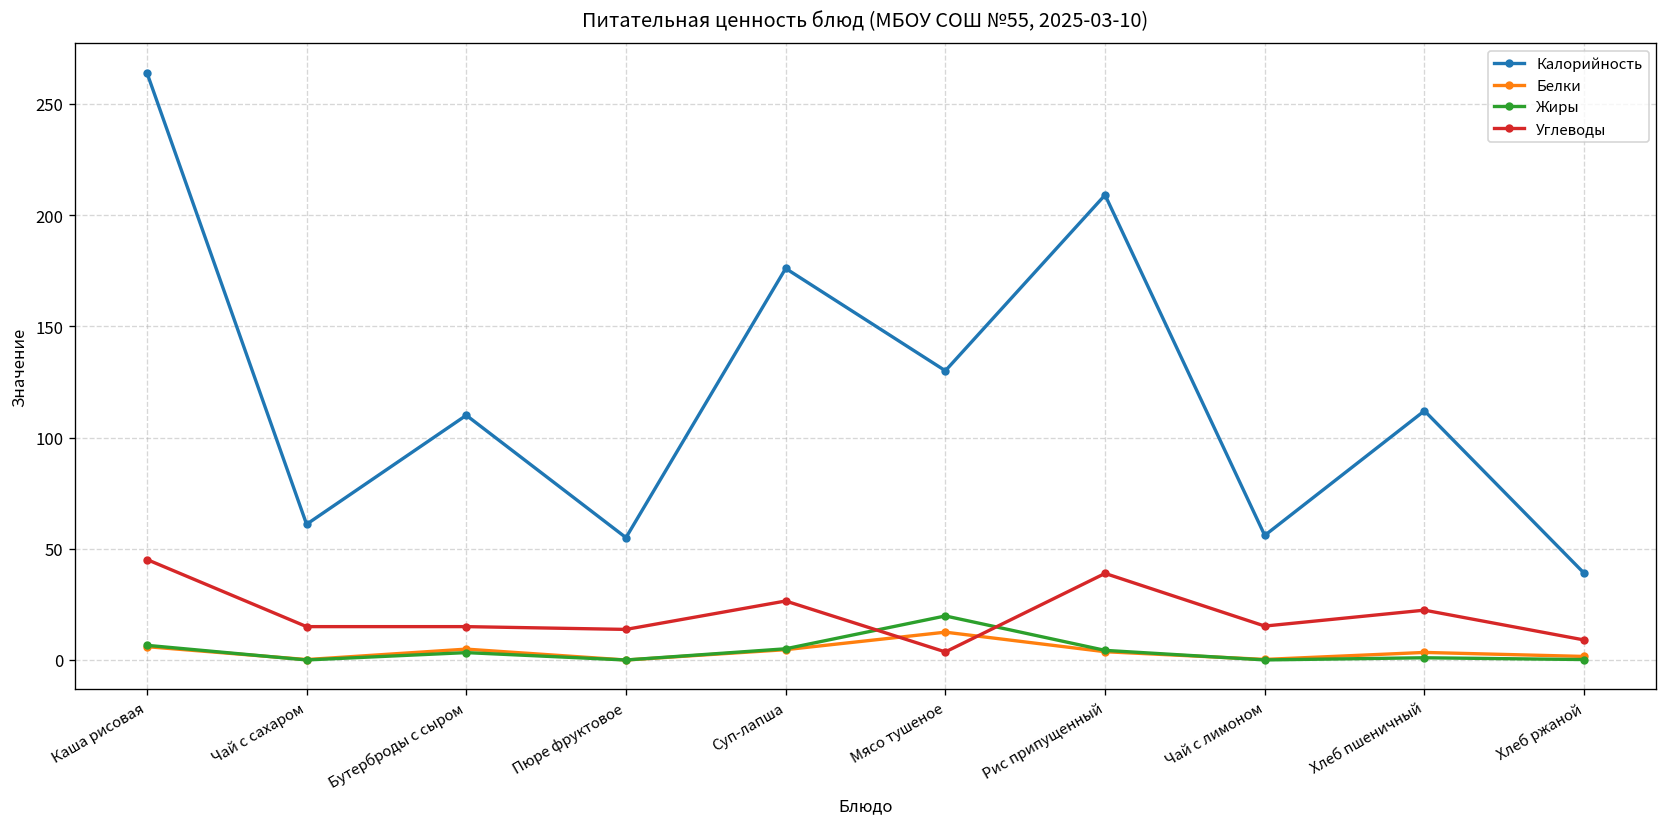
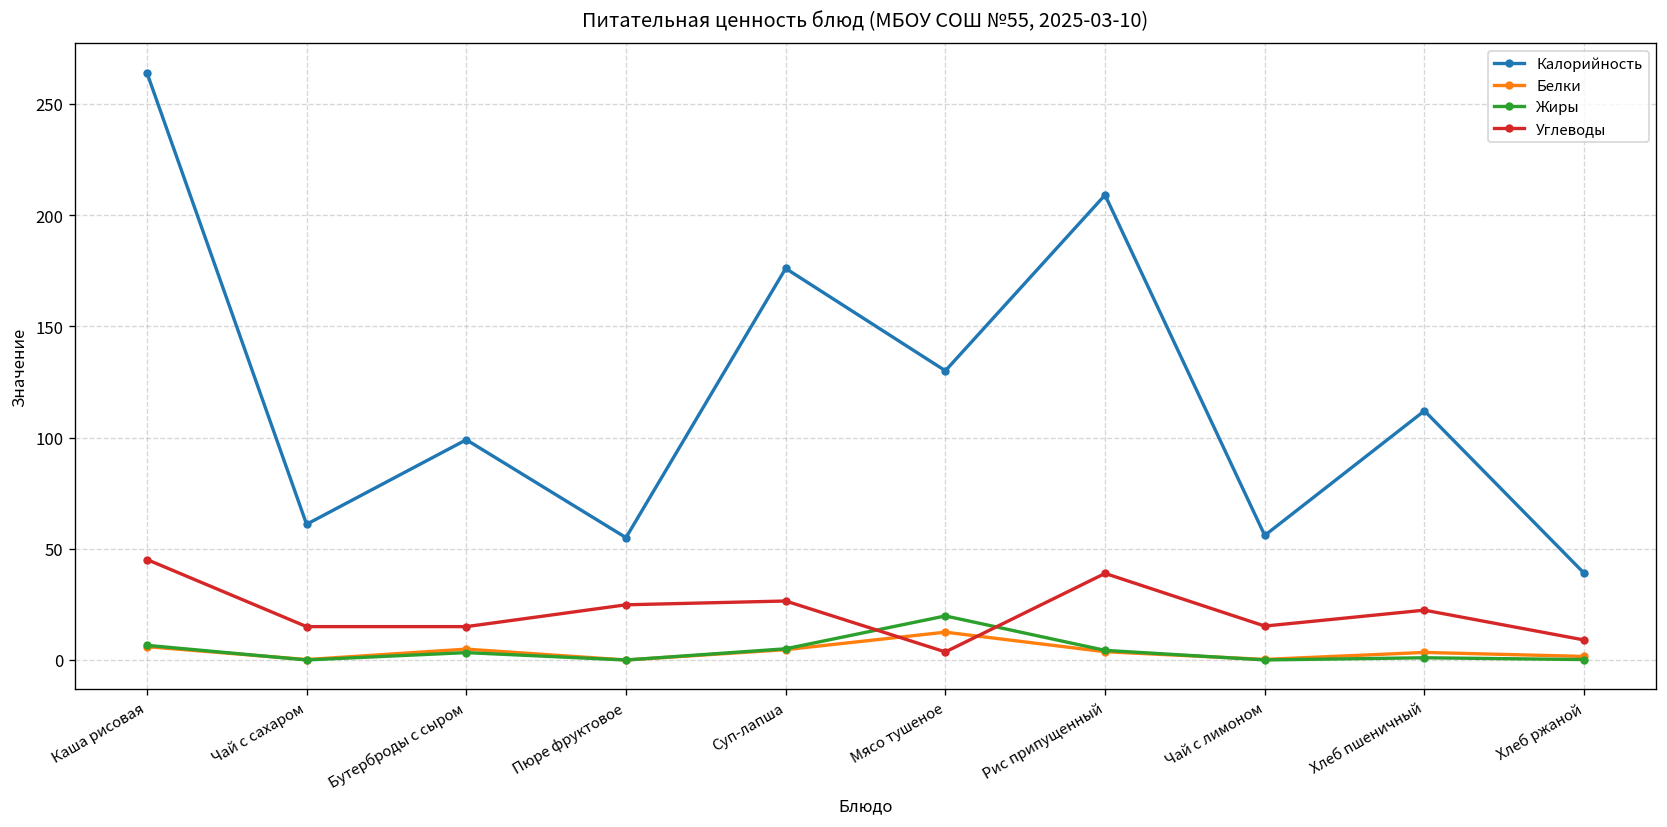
  {
    "Калорийность": {
      "Каша рисовая": 264,
      "Чай с сахаром": 61,
-     "Бутерброды с сыром": 110,
+     "Бутерброды с сыром": 99,
      "Пюре фруктовое": 55,
      "Суп-лапша": 176,
      "Мясо тушеное": 130,
      "Рис припущенный": 209,
      "Чай с лимоном": 56,
      "Хлеб пшеничный": 112,
      "Хлеб ржаной": 39
    },
    "Белки": {
      "Бутерброды с сыром": 5,
      "Мясо тушеное": 13,
      "Хлеб пшеничный": 3,
      "Хлеб ржаной": 2
    },
    "Жиры": {
      "Бутерброды с сыром": 3,
      "Мясо тушеное": 20,
      "Хлеб пшеничный": 1,
      "Хлеб ржаной": 0
    },
    "Углеводы": {
      "Каша рисовая": 45,
      "Чай с сахаром": 15,
      "Бутерброды с сыром": 15,
-     "Пюре фруктовое": 14,
+     "Пюре фруктовое": 25,
      "Суп-лапша": 27,
      "Мясо тушеное": 4,
      "Рис припущенный": 39,
      "Чай с лимоном": 15,
      "Хлеб пшеничный": 22,
      "Хлеб ржаной": 9
    }
  }
